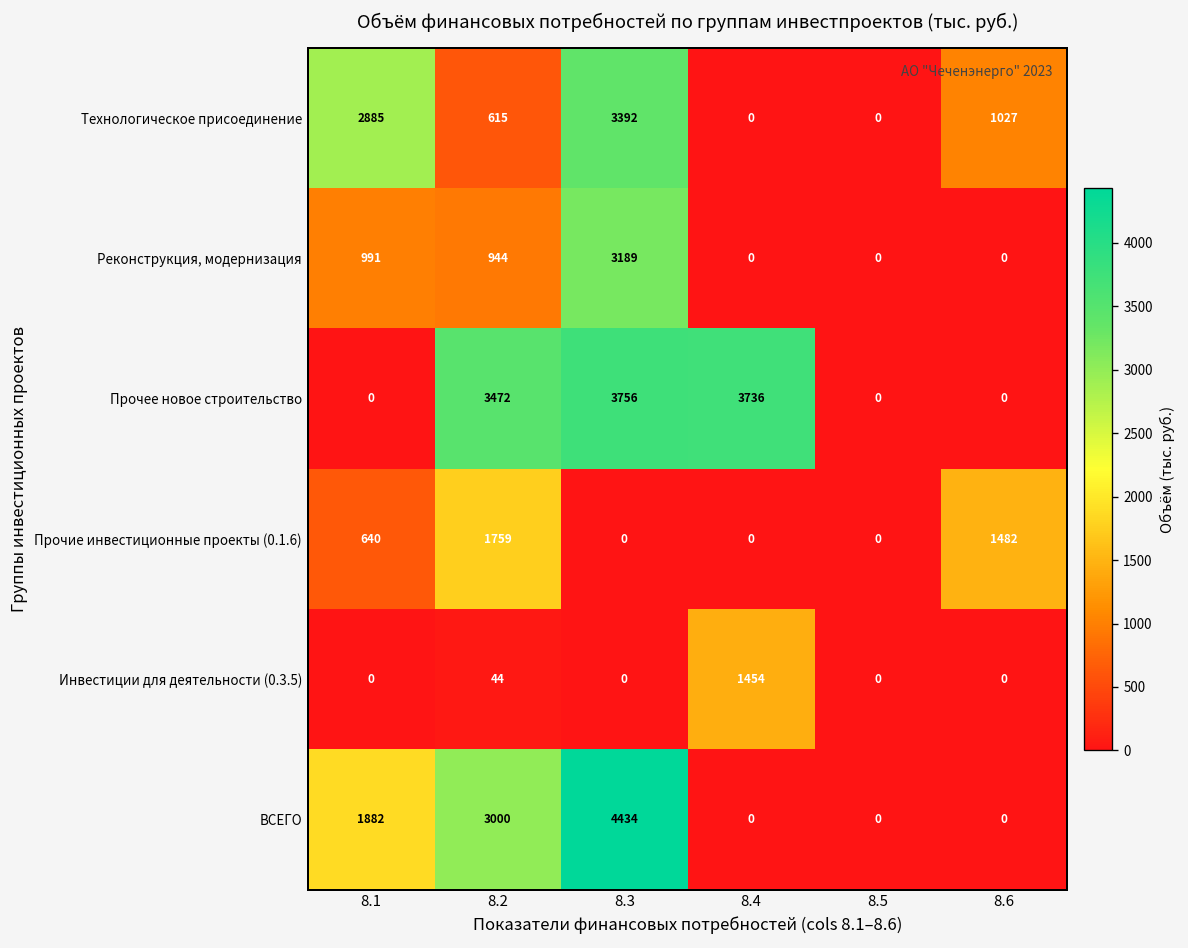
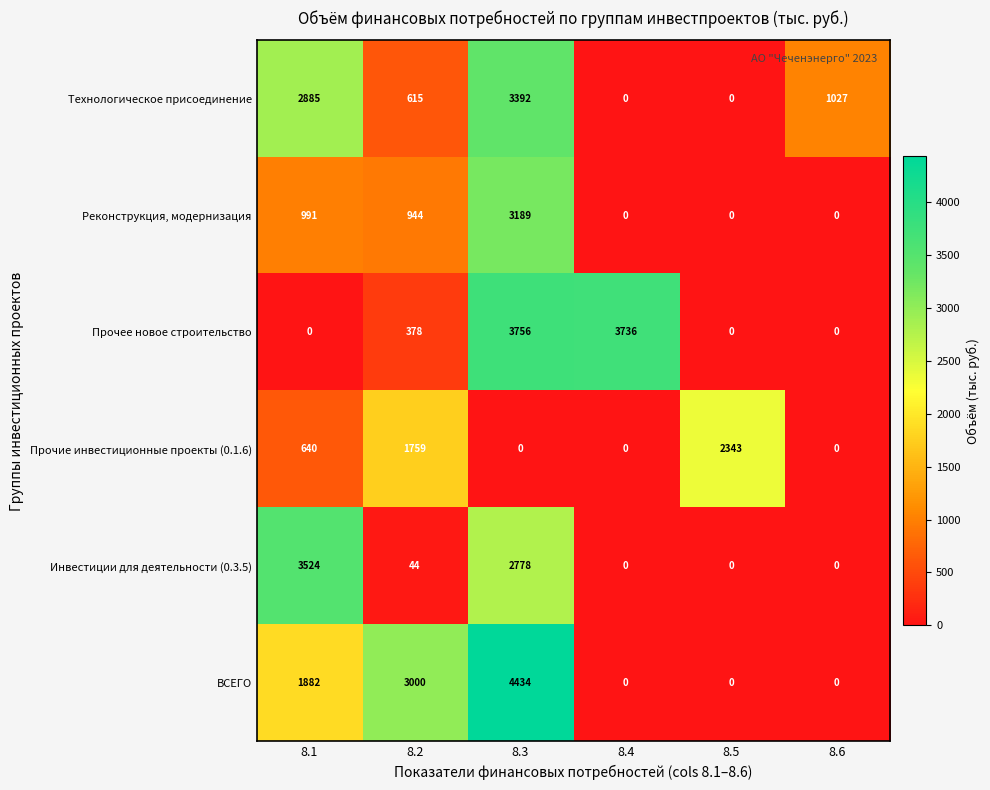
  {
    "Технологическое присоединение": {
      "8.1": 2885,
      "8.2": 615,
      "8.3": 3392,
      "8.4": 0,
      "8.5": 0
    },
    "Реконструкция, модернизация": {
      "8.1": 991,
      "8.2": 944,
      "8.3": 3189,
      "8.4": 0,
      "8.5": 0,
      "8.6": 0
    },
    "Прочее новое строительство": {
      "8.1": 0,
-     "8.2": 3472,
+     "8.2": 378,
      "8.3": 3756,
      "8.4": 3736,
      "8.5": 0,
      "8.6": 0
    },
    "Прочие инвестиционные проекты (0.1.6)": {
      "8.1": 640,
      "8.2": 1759,
      "8.3": 0,
      "8.4": 0,
-     "8.5": 0,
-     "8.6": 1482
+     "8.5": 2343,
+     "8.6": 0
    },
    "Инвестиции для деятельности (0.3.5)": {
-     "8.1": 0,
+     "8.1": 3524,
      "8.2": 44,
-     "8.3": 0,
-     "8.4": 1454,
+     "8.3": 2778,
+     "8.4": 0,
      "8.5": 0,
      "8.6": 0
    },
    "ВСЕГО": {
      "8.1": 1882,
      "8.2": 3000,
      "8.3": 4434,
      "8.4": 0,
      "8.5": 0,
      "8.6": 0
    }
  }
